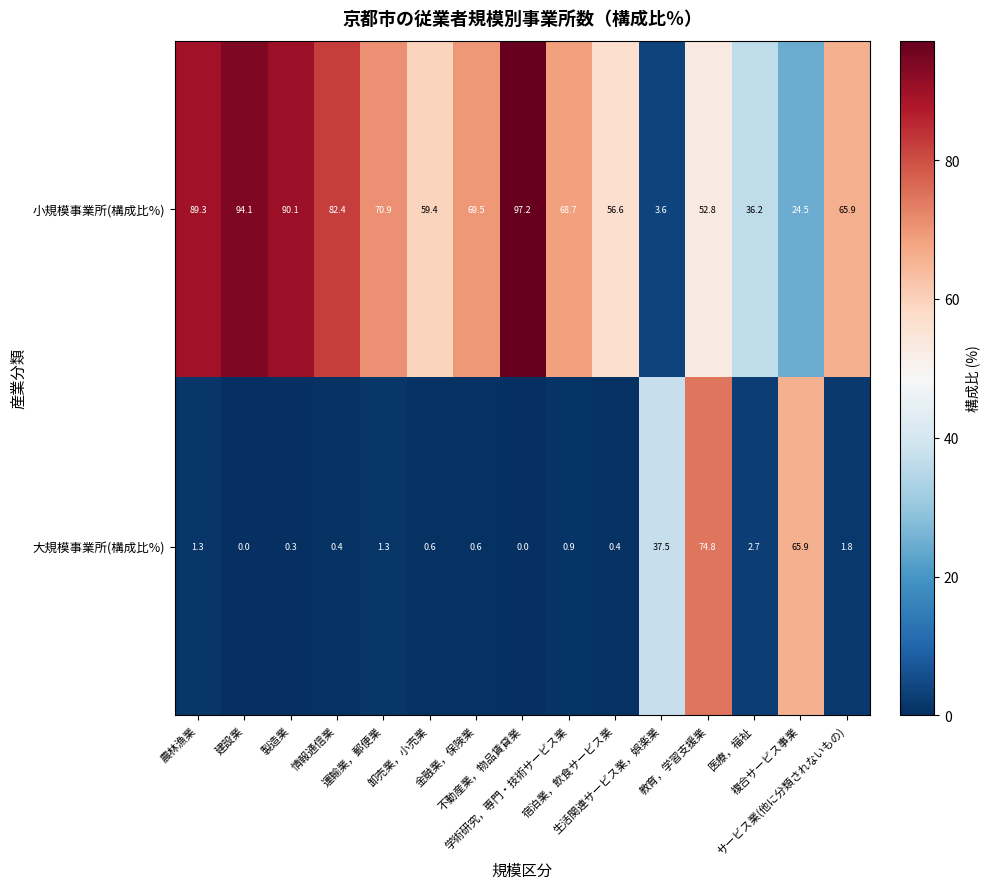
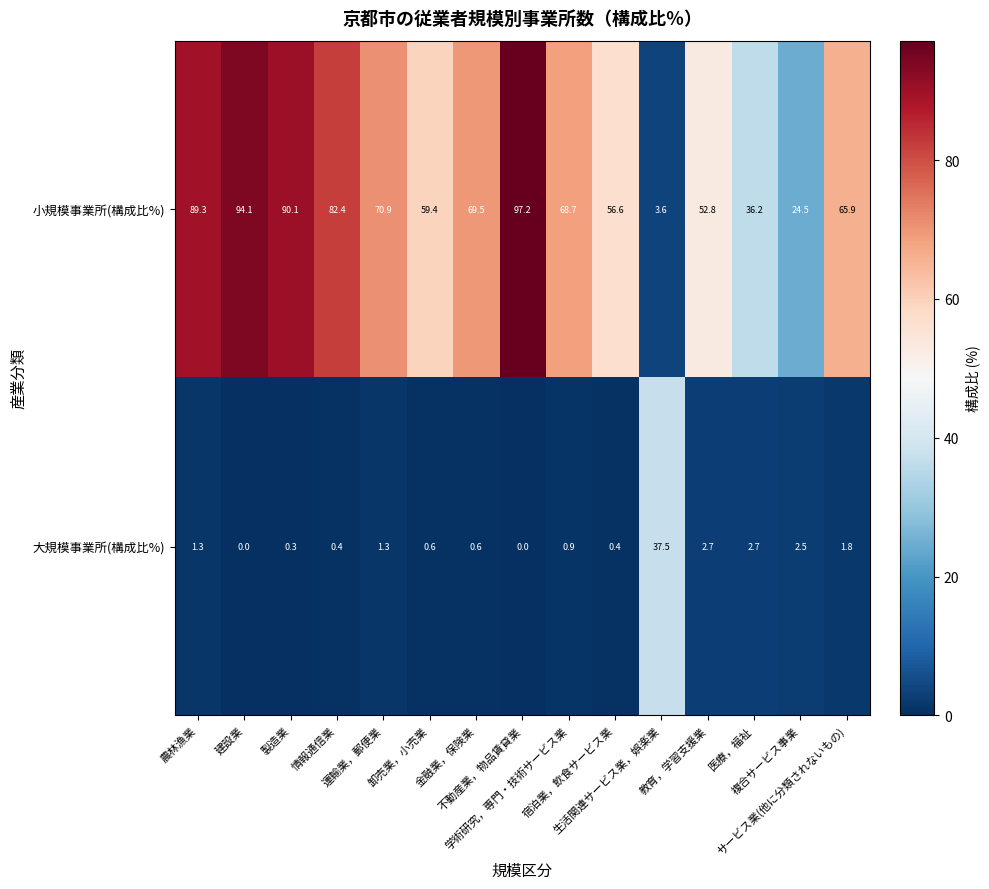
  {
    "小規模事業所(構成比%)": {
      "農林漁業": 89.3,
      "建設業": 94.1,
      "製造業": 90.1,
      "情報通信業": 82.4,
      "運輸業，郵便業": 70.9,
      "卸売業，小売業": 59.4,
      "金融業，保険業": 69.5,
      "不動産業，物品賃貸業": 97.2,
      "学術研究，専門・技術サービス業": 68.7,
      "宿泊業，飲食サービス業": 56.6,
      "生活関連サービス業，娯楽業": 3.6,
      "教育，学習支援業": 52.8,
      "医療，福祉": 36.2,
      "複合サービス事業": 24.5,
      "サービス業(他に分類されないもの)": 65.9
    },
    "大規模事業所(構成比%)": {
      "農林漁業": 1.3,
      "建設業": 0.0,
      "製造業": 0.3,
      "情報通信業": 0.4,
      "運輸業，郵便業": 1.3,
      "卸売業，小売業": 0.6,
      "金融業，保険業": 0.6,
      "不動産業，物品賃貸業": 0.0,
      "学術研究，専門・技術サービス業": 0.9,
      "宿泊業，飲食サービス業": 0.4,
      "生活関連サービス業，娯楽業": 37.5,
-     "教育，学習支援業": 74.8,
+     "教育，学習支援業": 2.7,
      "医療，福祉": 2.7,
-     "複合サービス事業": 65.9,
+     "複合サービス事業": 2.5,
      "サービス業(他に分類されないもの)": 1.8
    }
  }
